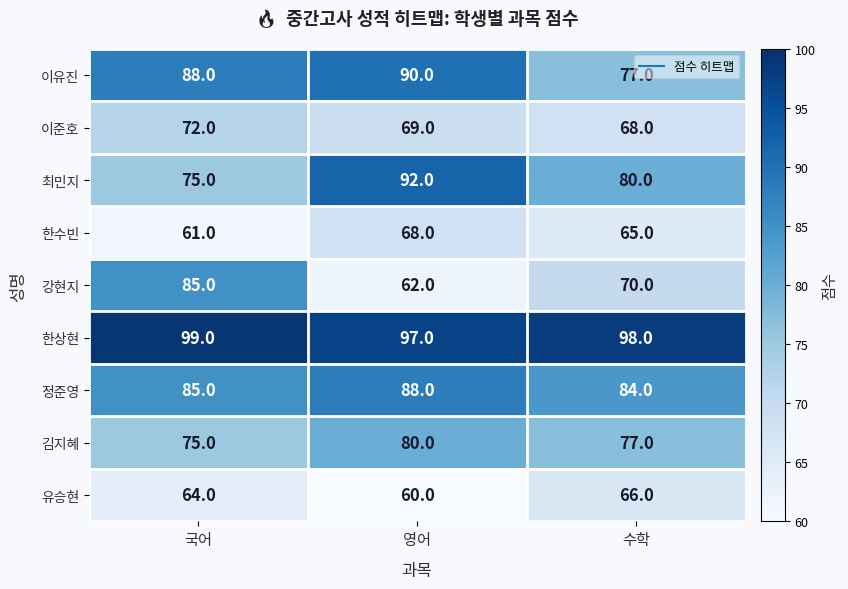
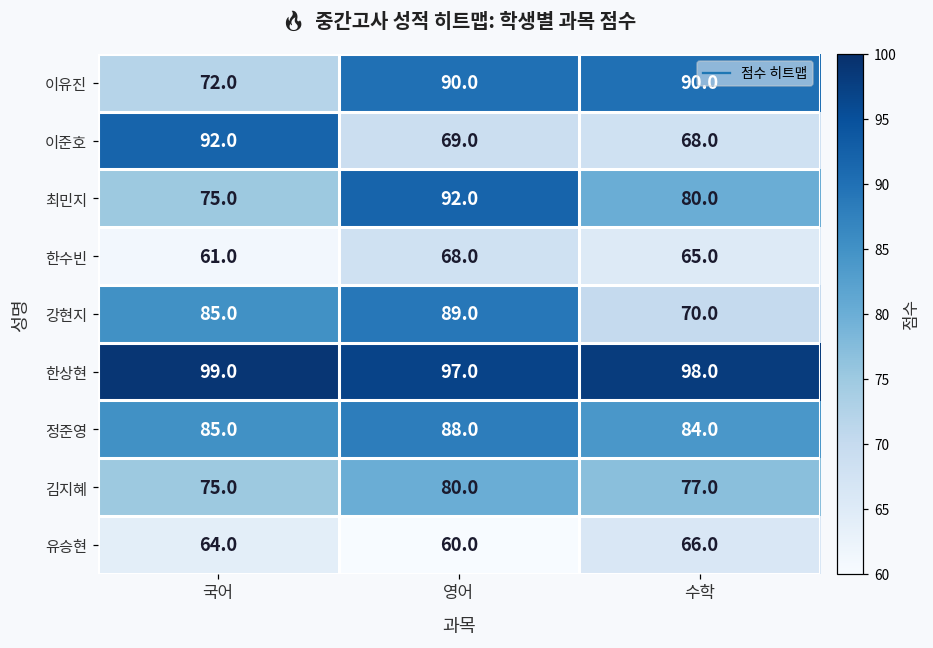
  {
    "이유진": {
-     "국어": 88.0,
+     "국어": 72.0,
      "영어": 90.0,
-     "수학": 77.0
+     "수학": 90.0
    },
    "이준호": {
-     "국어": 72.0,
+     "국어": 92.0,
      "영어": 69.0,
      "수학": 68.0
    },
    "최민지": {
      "국어": 75.0,
      "영어": 92.0,
      "수학": 80.0
    },
    "한수빈": {
      "국어": 61.0,
      "영어": 68.0,
      "수학": 65.0
    },
    "강현지": {
      "국어": 85.0,
-     "영어": 62.0,
+     "영어": 89.0,
      "수학": 70.0
    },
    "한상현": {
      "국어": 99.0,
      "영어": 97.0,
      "수학": 98.0
    },
    "정준영": {
      "국어": 85.0,
      "영어": 88.0,
      "수학": 84.0
    },
    "김지혜": {
      "국어": 75.0,
      "영어": 80.0,
      "수학": 77.0
    },
    "유승현": {
      "국어": 64.0,
      "영어": 60.0,
      "수학": 66.0
    }
  }
